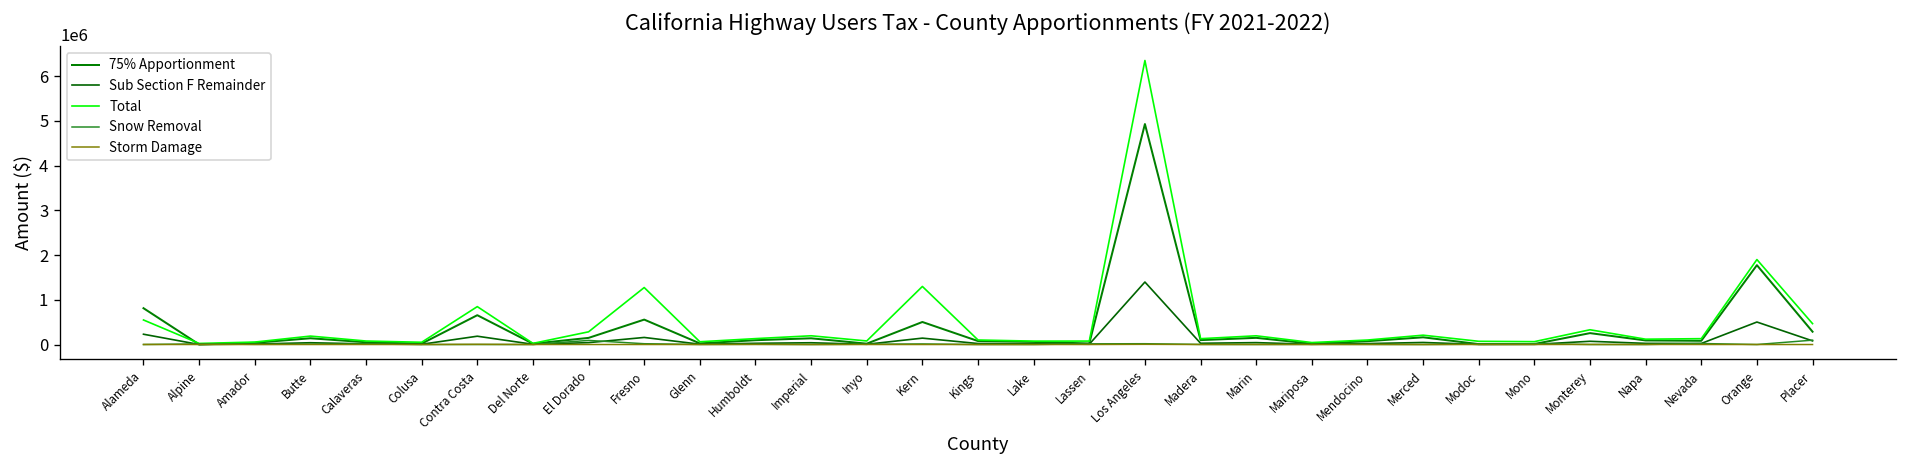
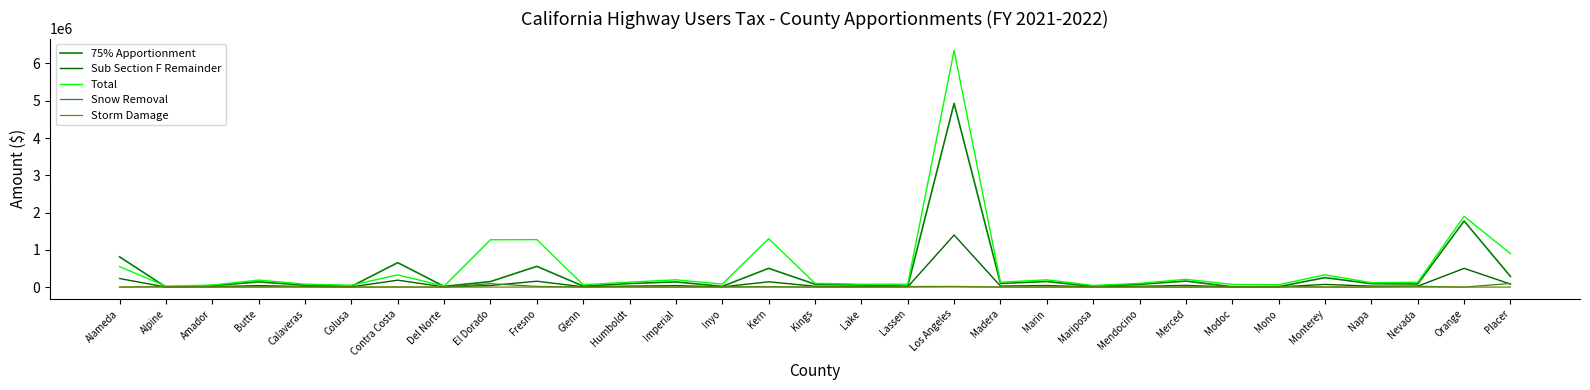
  {
    "Total": {
      "Alameda": 500000,
-     "Contra Costa": 800000,
-     "El Dorado": 300000,
+     "Contra Costa": 300000,
+     "El Dorado": 1300000,
      "Fresno": 1300000,
      "Kern": 1300000,
      "Los Angeles": 6400000,
      "Monterey": 300000,
      "Orange": 1900000,
-     "Placer": 500000
+     "Placer": 900000
    },
    "Storm Damage": {
      "Placer": 0
    }
  }
